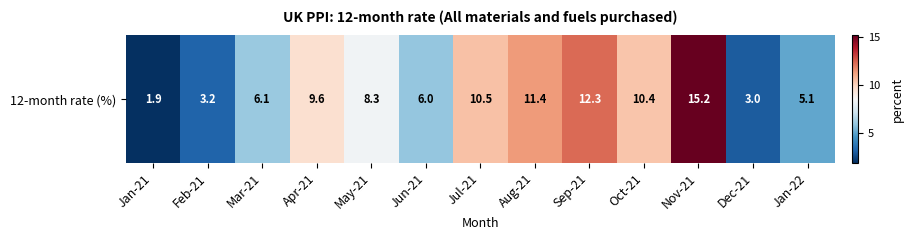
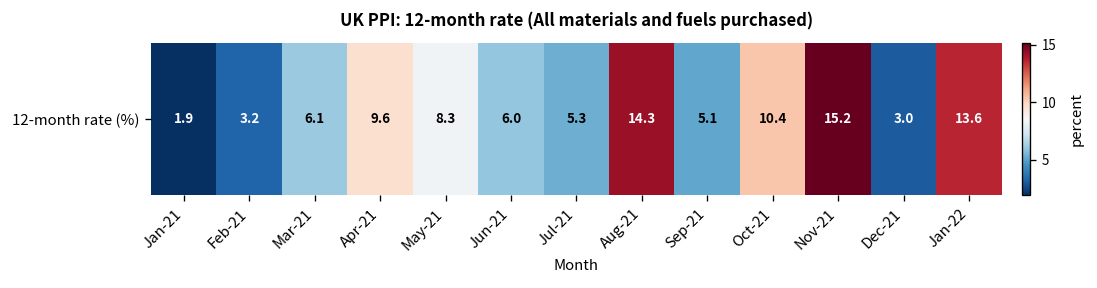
  {
    "12-month rate (%)": {
      "Jan-21": 1.9,
      "Feb-21": 3.2,
      "Mar-21": 6.1,
      "Apr-21": 9.6,
      "May-21": 8.3,
      "Jun-21": 6.0,
-     "Jul-21": 10.5,
-     "Aug-21": 11.4,
-     "Sep-21": 12.3,
+     "Jul-21": 5.3,
+     "Aug-21": 14.3,
+     "Sep-21": 5.1,
      "Oct-21": 10.4,
      "Nov-21": 15.2,
      "Dec-21": 3.0,
-     "Jan-22": 5.1
+     "Jan-22": 13.6
    }
  }
